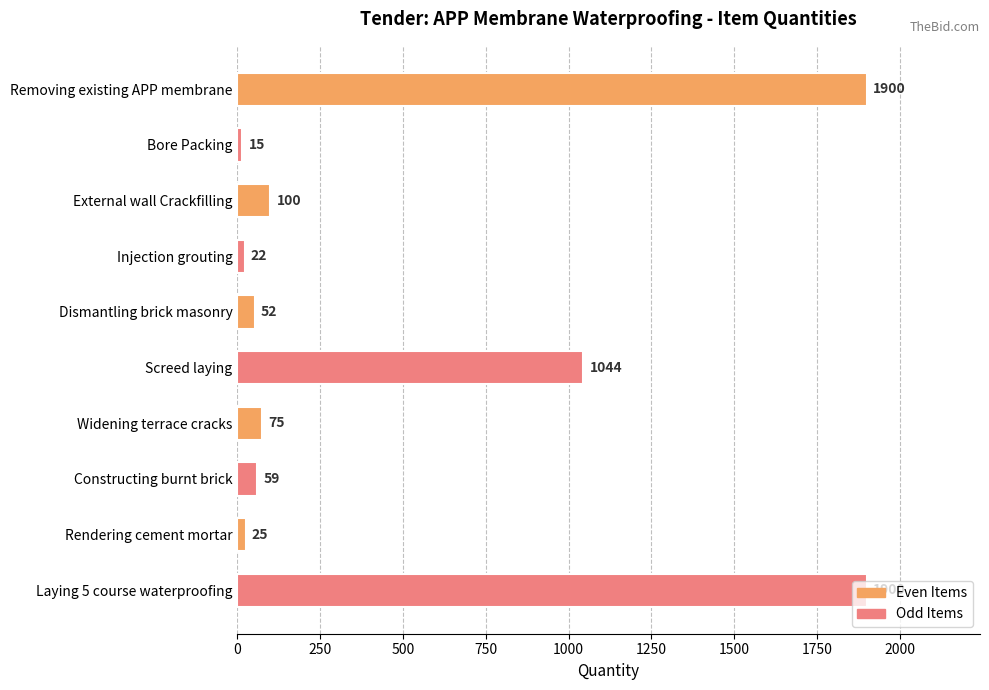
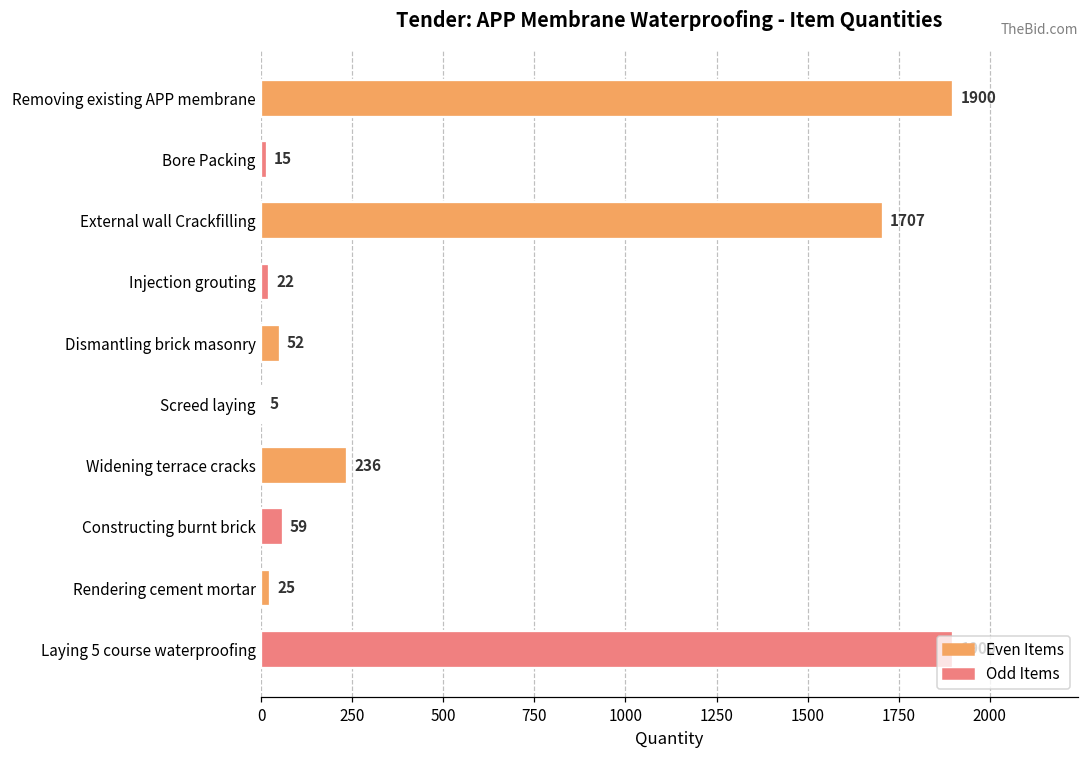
  {
    "Removing existing APP membrane": 1900,
    "Bore Packing": 15,
-   "External wall Crackfilling": 100,
+   "External wall Crackfilling": 1707,
    "Injection grouting": 22,
    "Dismantling brick masonry": 52,
-   "Screed laying": 1044,
-   "Widening terrace cracks": 75,
+   "Screed laying": 5,
+   "Widening terrace cracks": 236,
    "Constructing burnt brick": 59,
    "Rendering cement mortar": 25
  }
